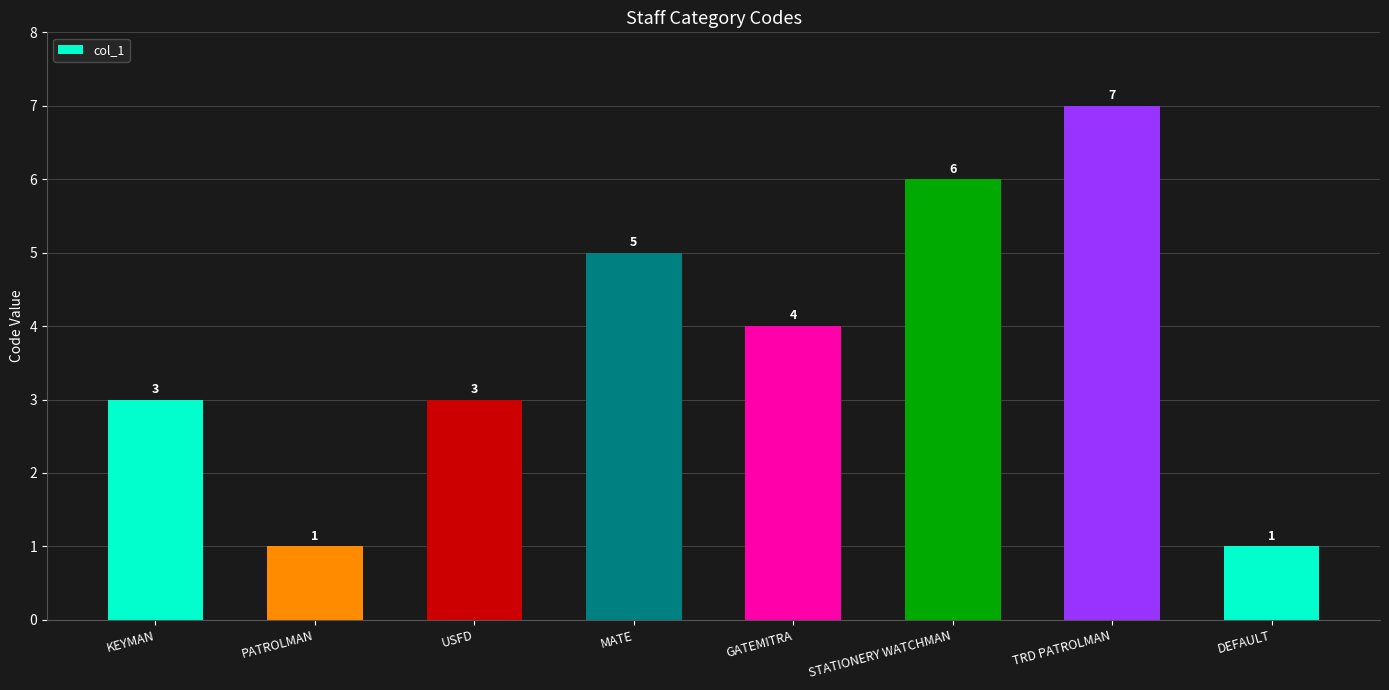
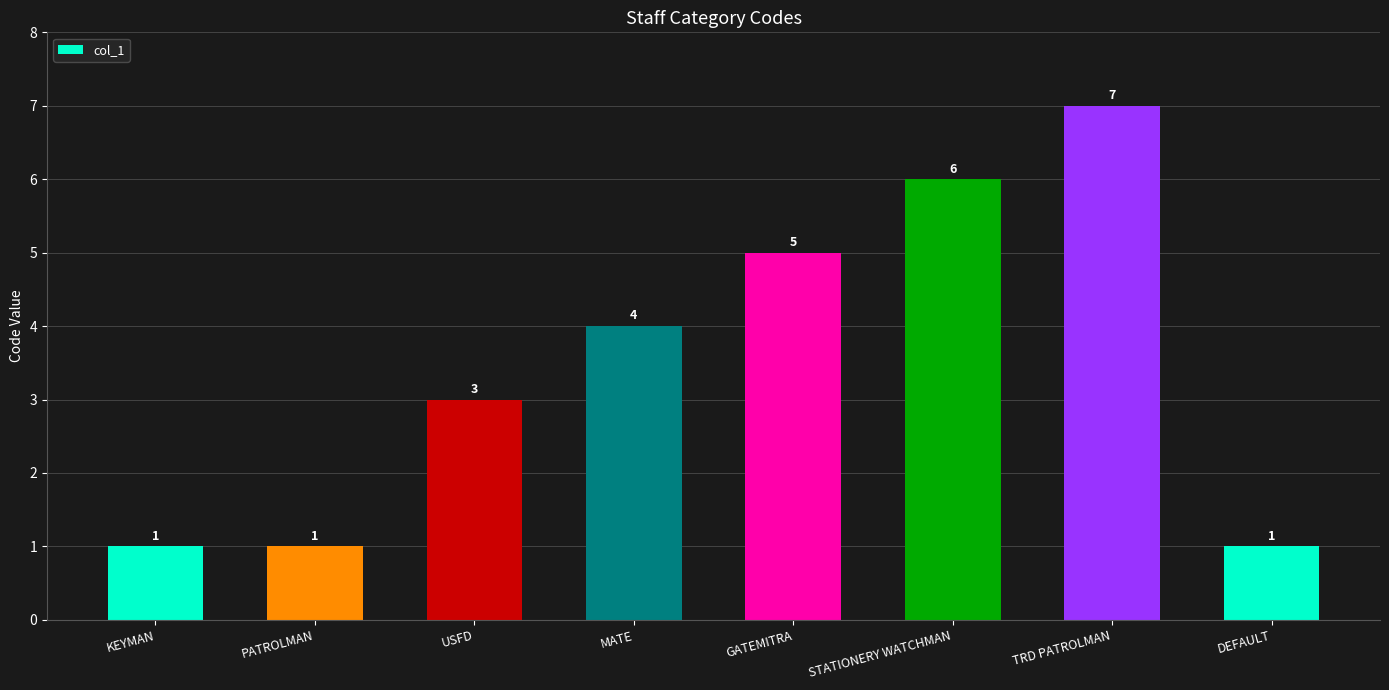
  {
-   "KEYMAN": 3,
+   "KEYMAN": 1,
    "PATROLMAN": 1,
    "USFD": 3,
-   "MATE": 5,
-   "GATEMITRA": 4,
+   "MATE": 4,
+   "GATEMITRA": 5,
    "STATIONERY WATCHMAN": 6,
    "TRD PATROLMAN": 7,
    "DEFAULT": 1
  }
